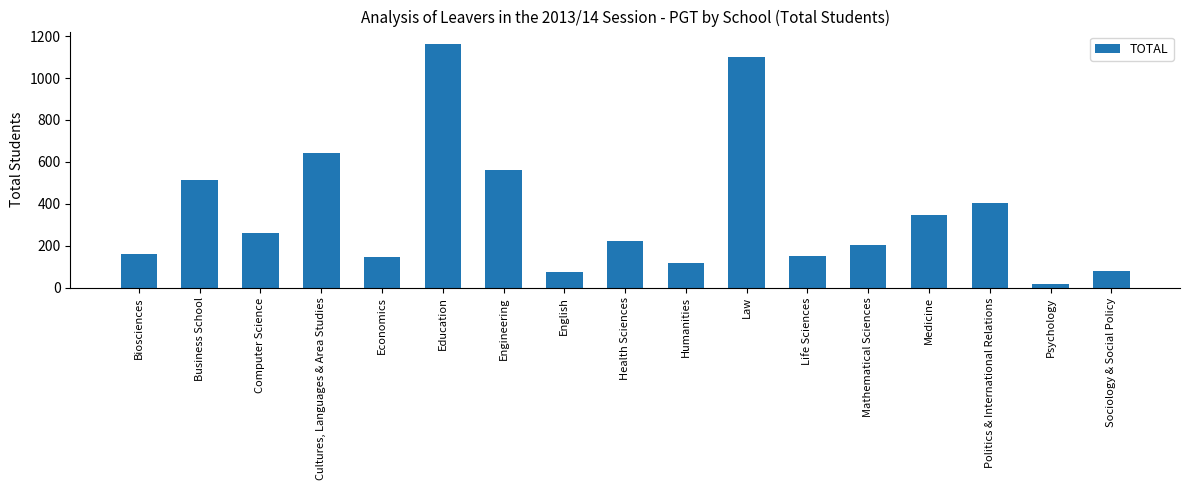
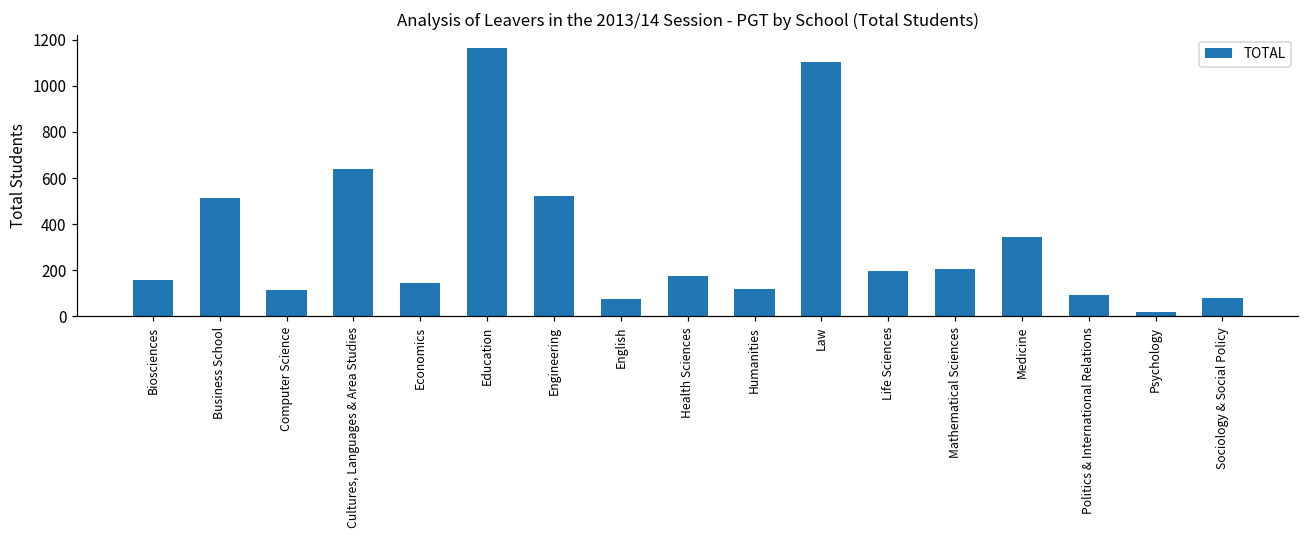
  {
    "Biosciences": 160,
    "Business School": 520,
-   "Computer Science": 260,
+   "Computer Science": 120,
    "Cultures, Languages & Area Studies": 640,
    "Economics": 140,
    "Education": 1160,
-   "Engineering": 560,
+   "Engineering": 520,
    "English": 70,
-   "Health Sciences": 220,
+   "Health Sciences": 170,
    "Humanities": 120,
    "Law": 1100,
-   "Life Sciences": 150,
+   "Life Sciences": 200,
    "Mathematical Sciences": 200,
    "Medicine": 350,
-   "Politics & International Relations": 400,
+   "Politics & International Relations": 90,
    "Psychology": 20,
    "Sociology & Social Policy": 80
  }
